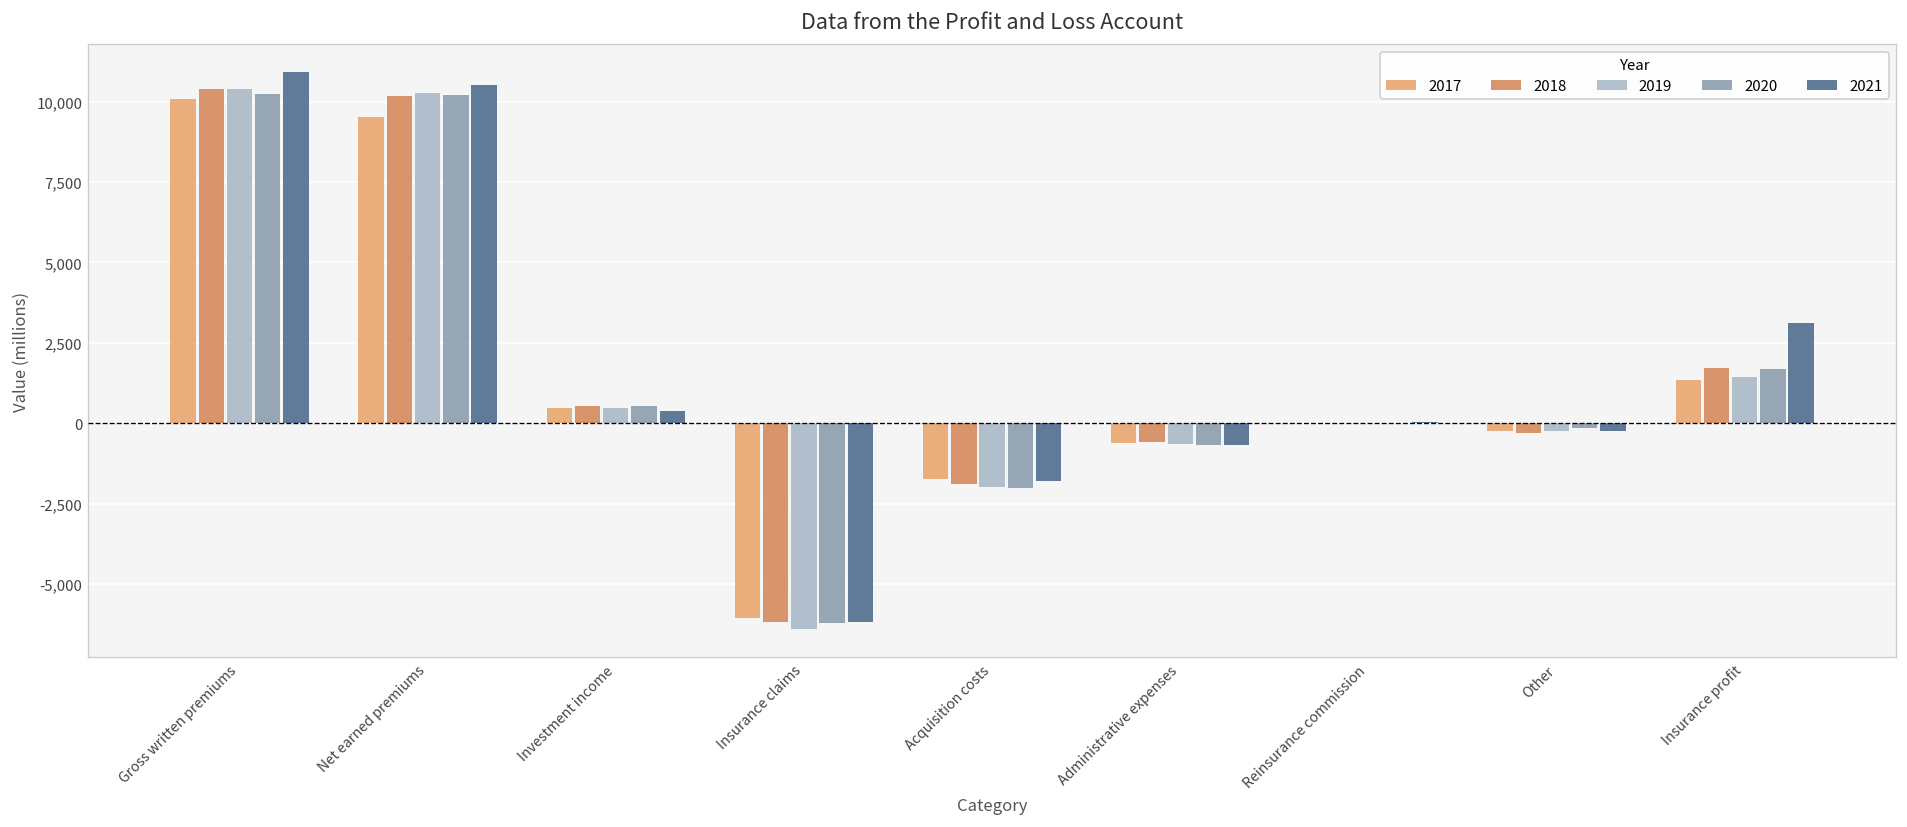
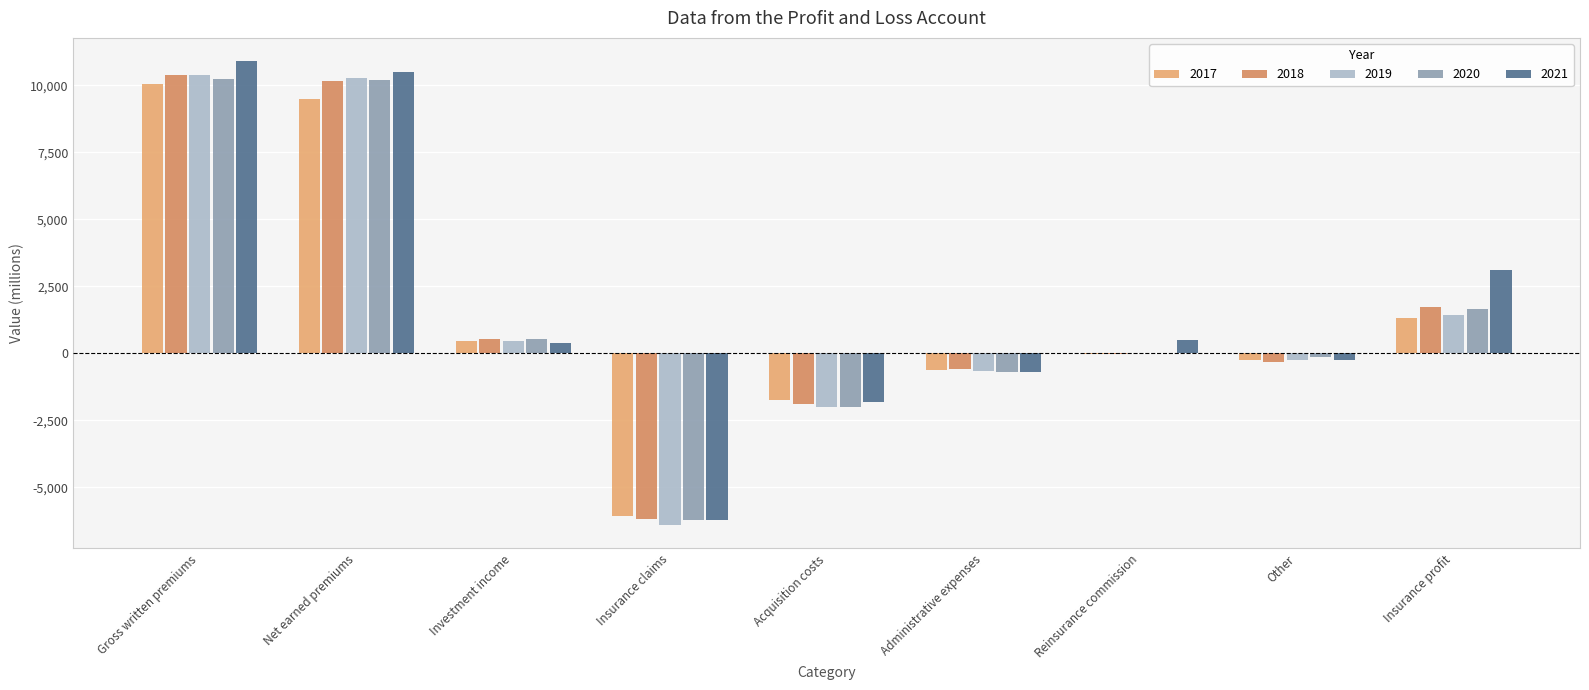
  {
    "2021": {
      "Gross written premiums": "10,900",
      "Net earned premiums": "10,500",
      "Investment income": "400",
      "Insurance claims": "-6,200",
      "Acquisition costs": "-1,800",
      "Administrative expenses": "-700",
-     "Reinsurance commission": "0",
+     "Reinsurance commission": "500",
      "Other": "-200",
      "Insurance profit": "3,100"
    }
  }
